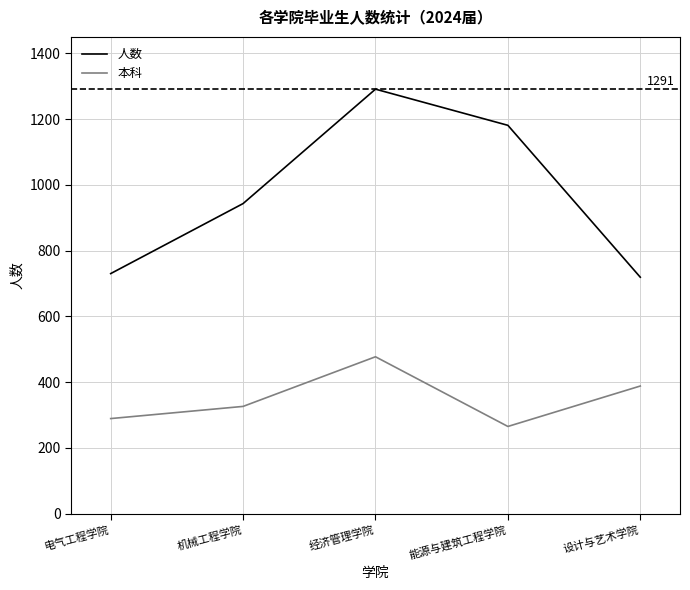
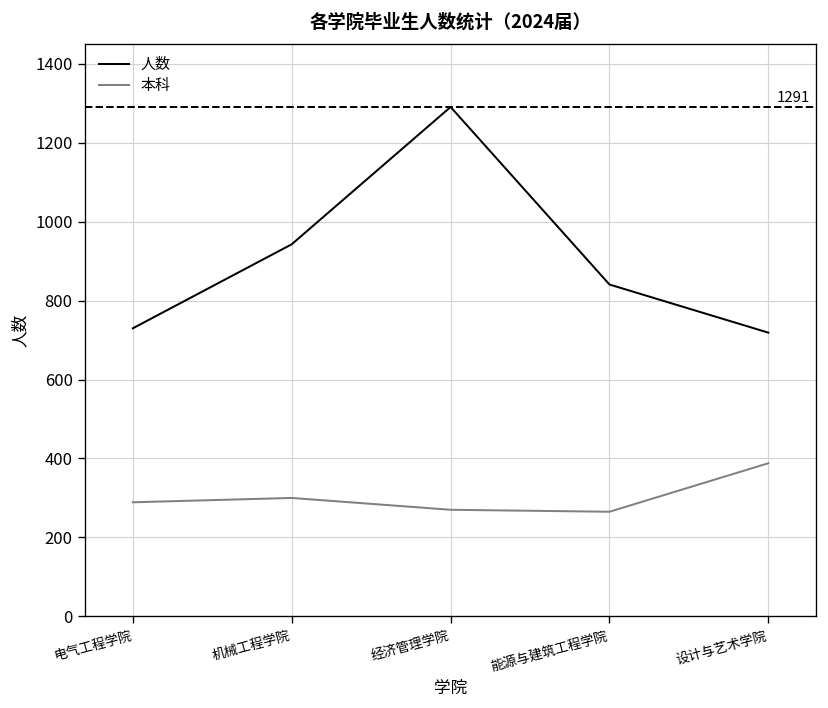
  {
    "人数": {
      "电气工程学院": 730,
      "机械工程学院": 940,
      "经济管理学院": 1290,
-     "能源与建筑工程学院": 1180,
+     "能源与建筑工程学院": 840,
      "设计与艺术学院": 720
    },
    "本科": {
      "电气工程学院": 290,
-     "机械工程学院": 330,
-     "经济管理学院": 480,
+     "机械工程学院": 300,
+     "经济管理学院": 270,
      "能源与建筑工程学院": 270,
      "设计与艺术学院": 390
    }
  }
